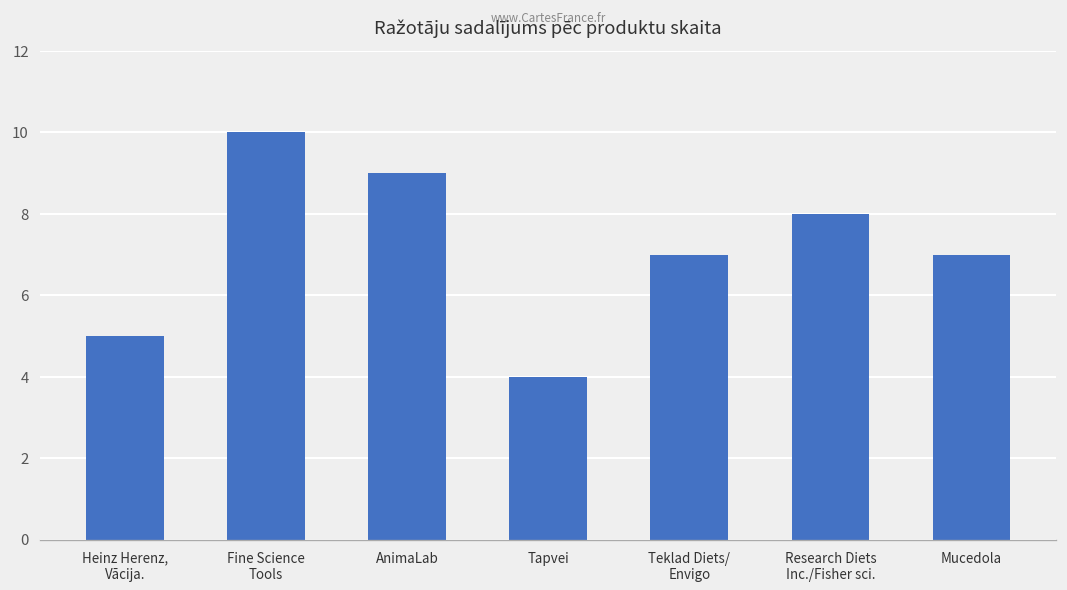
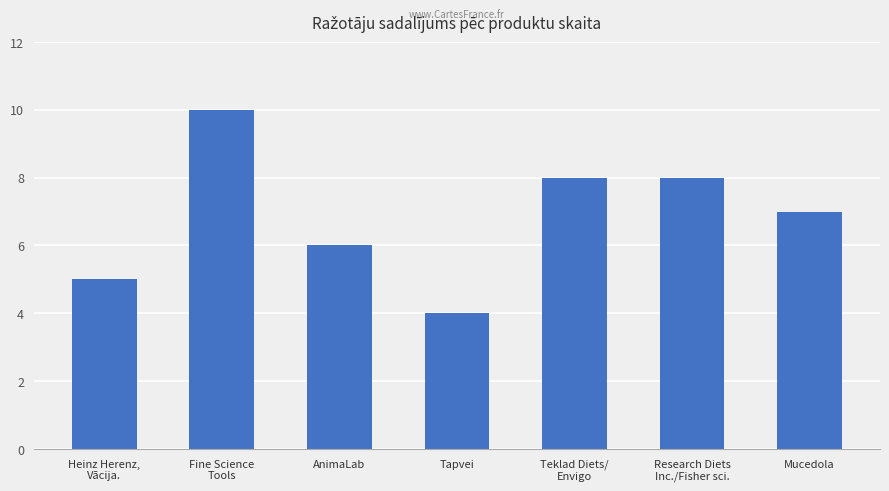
  {
    "Heinz Herenz, Vācija.": 5,
    "Fine Science Tools": 10,
-   "AnimaLab": 9,
+   "AnimaLab": 6,
    "Tapvei": 4,
-   "Teklad Diets/ Envigo": 7,
+   "Teklad Diets/ Envigo": 8,
    "Research Diets Inc./Fisher sci.": 8,
    "Mucedola": 7
  }
